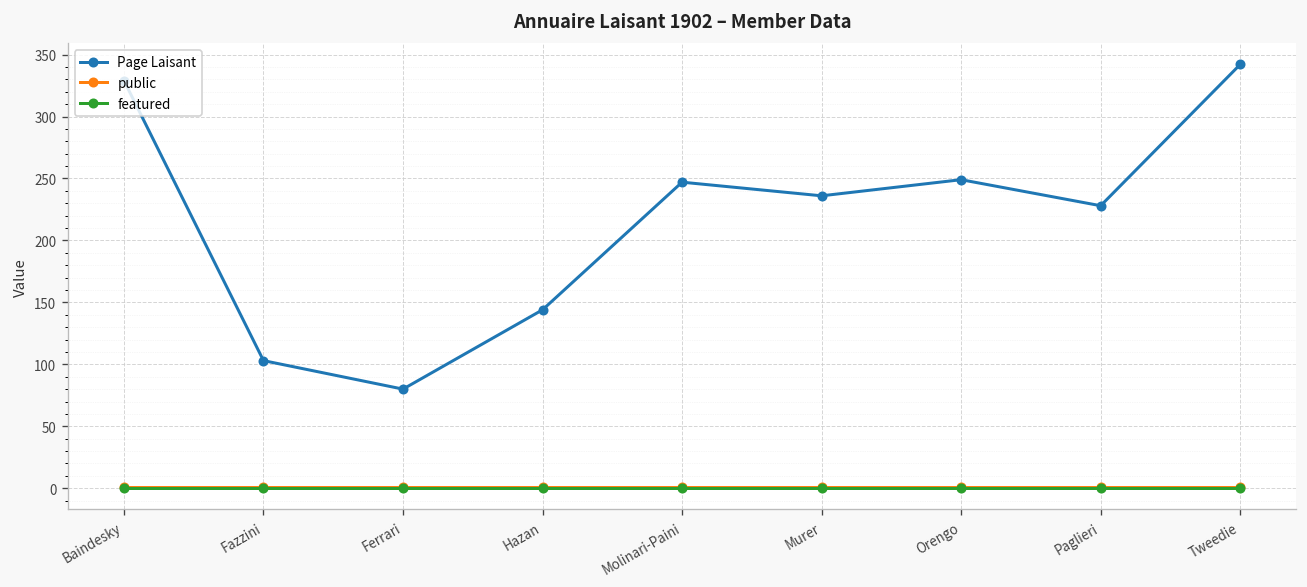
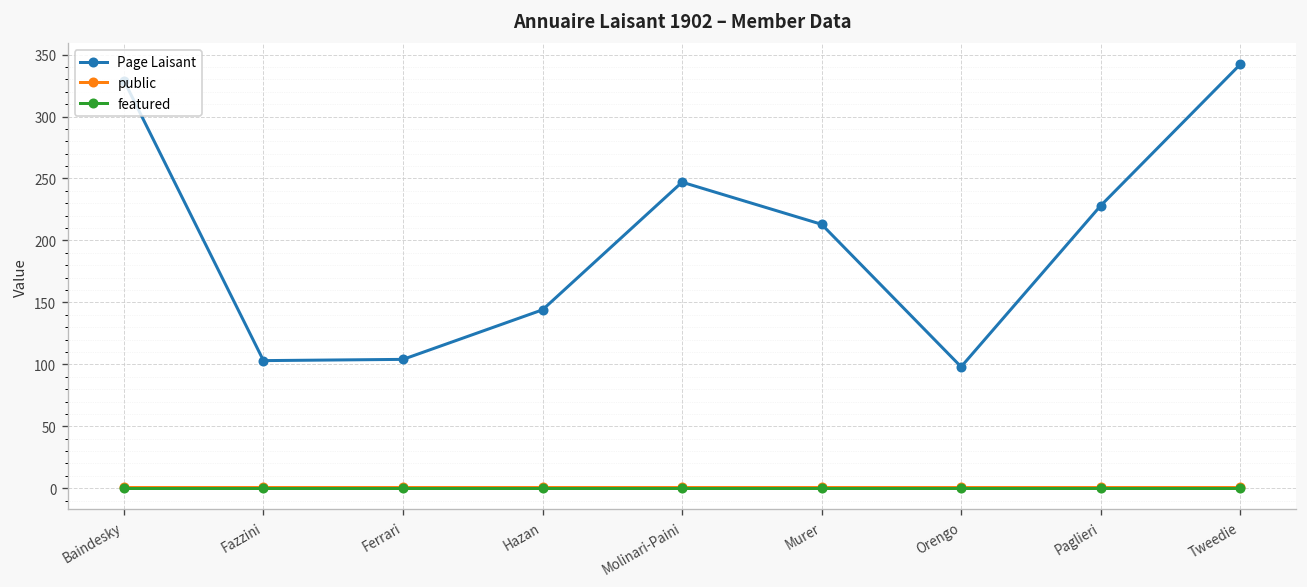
  {
    "Page Laisant": {
      "Fazzini": 103,
-     "Ferrari": 80,
+     "Ferrari": 104,
      "Hazan": 144,
      "Molinari-Paini": 247,
-     "Murer": 236,
-     "Orengo": 249,
+     "Murer": 213,
+     "Orengo": 98,
      "Paglieri": 228,
      "Tweedie": 342
    }
  }
